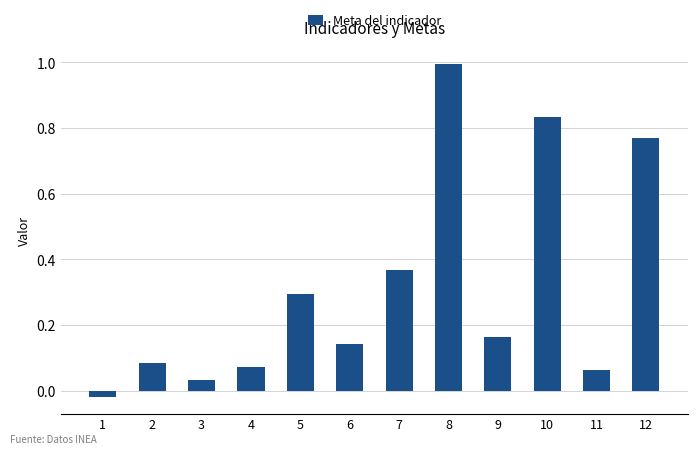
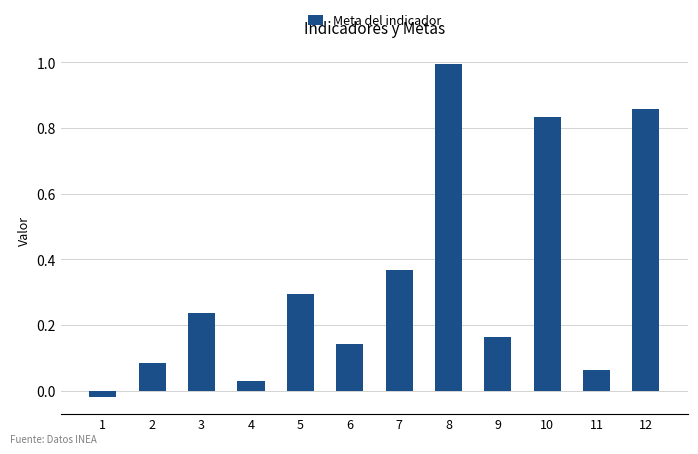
  {
    "1": -0.02,
    "2": 0.08,
-   "3": 0.03,
-   "4": 0.07,
+   "3": 0.24,
+   "4": 0.03,
    "5": 0.30,
    "6": 0.14,
    "7": 0.37,
    "8": 1.00,
    "9": 0.16,
    "10": 0.83,
    "11": 0.06,
-   "12": 0.77
+   "12": 0.86
  }
